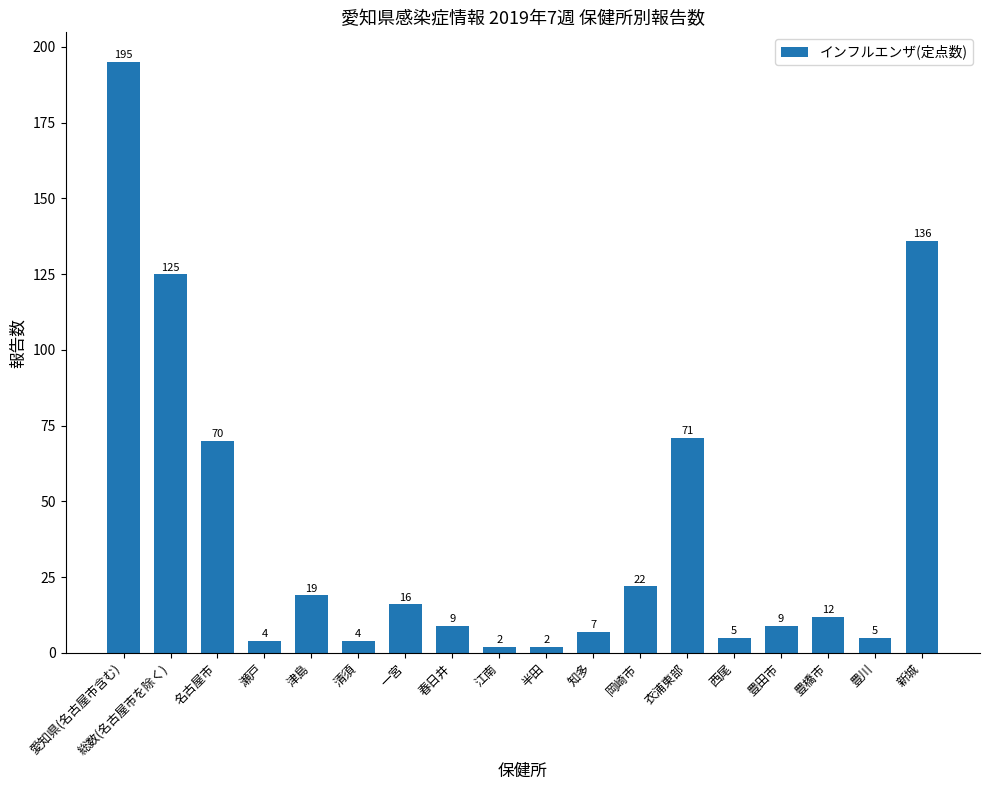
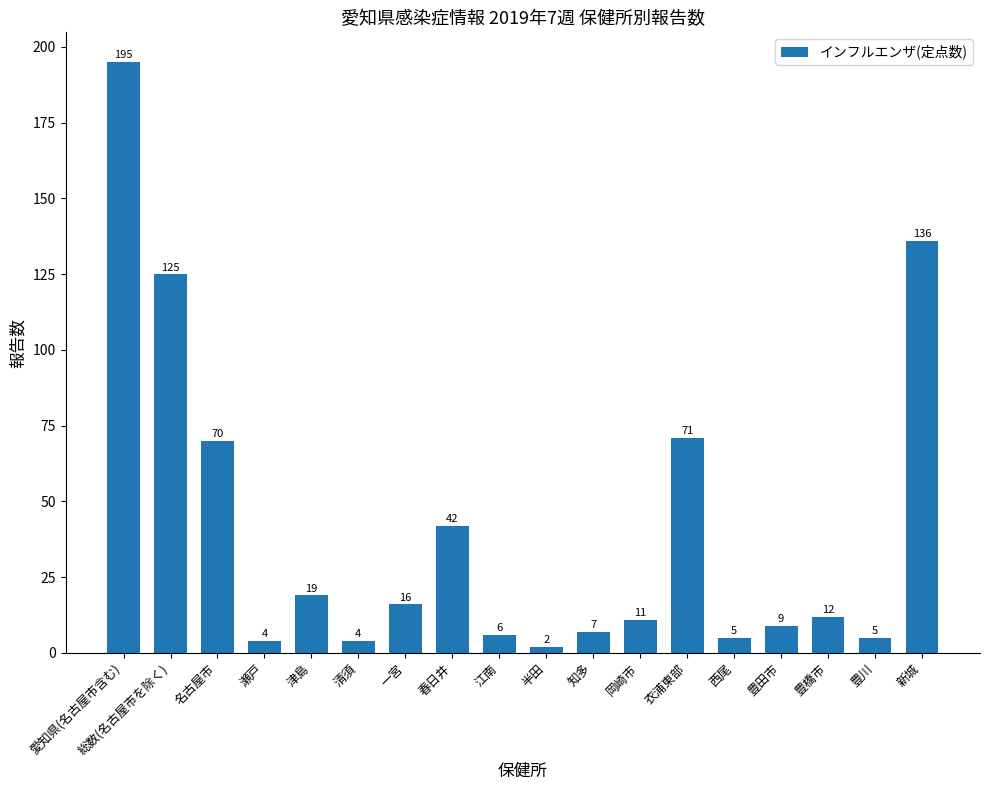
  {
    "愛知県(名古屋市含む)": 195,
    "総数(名古屋市を除く)": 125,
    "名古屋市": 70,
    "瀬戸": 4,
    "津島": 19,
    "清須": 4,
    "一宮": 16,
-   "春日井": 9,
-   "江南": 2,
+   "春日井": 42,
+   "江南": 6,
    "半田": 2,
    "知多": 7,
-   "岡崎市": 22,
+   "岡崎市": 11,
    "衣浦東部": 71,
    "西尾": 5,
    "豊田市": 9,
    "豊橋市": 12,
    "豊川": 5,
    "新城": 136
  }
